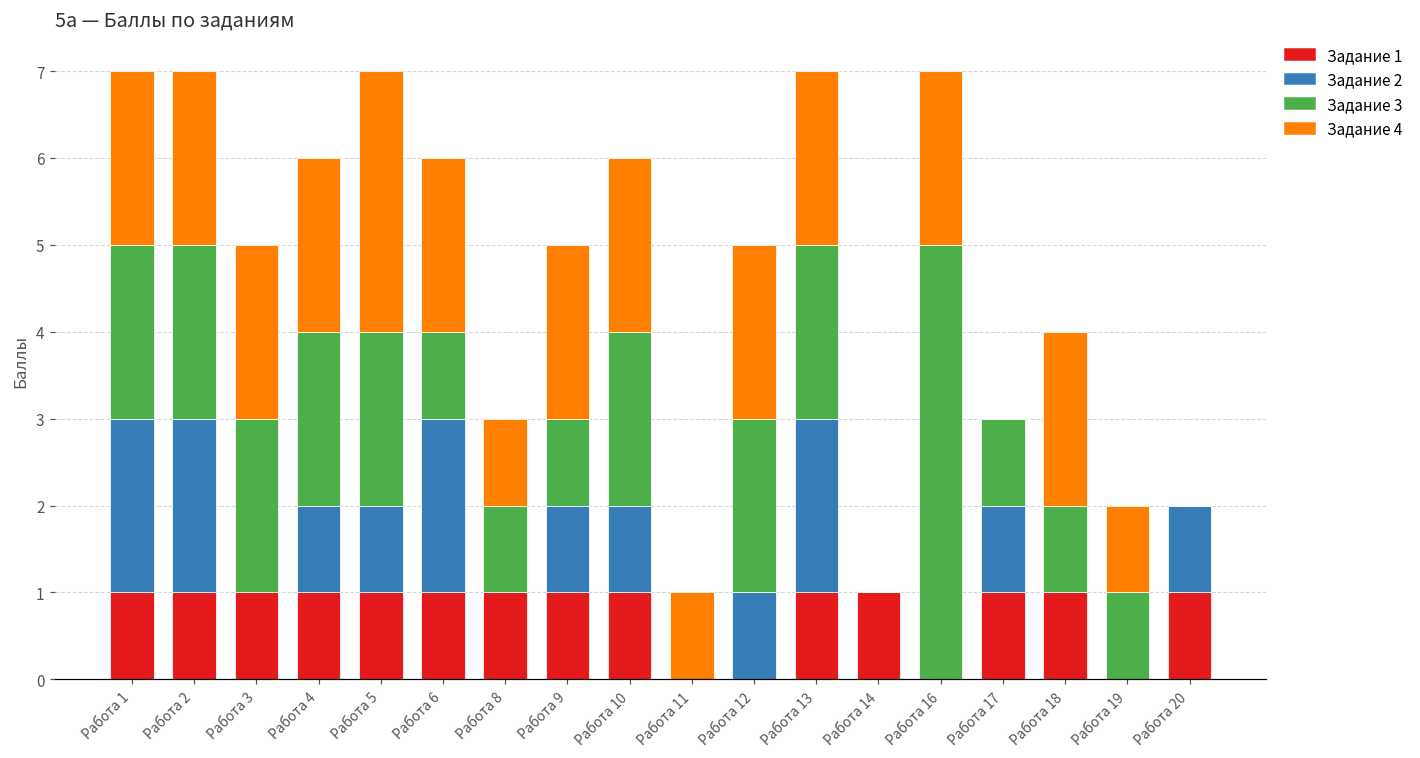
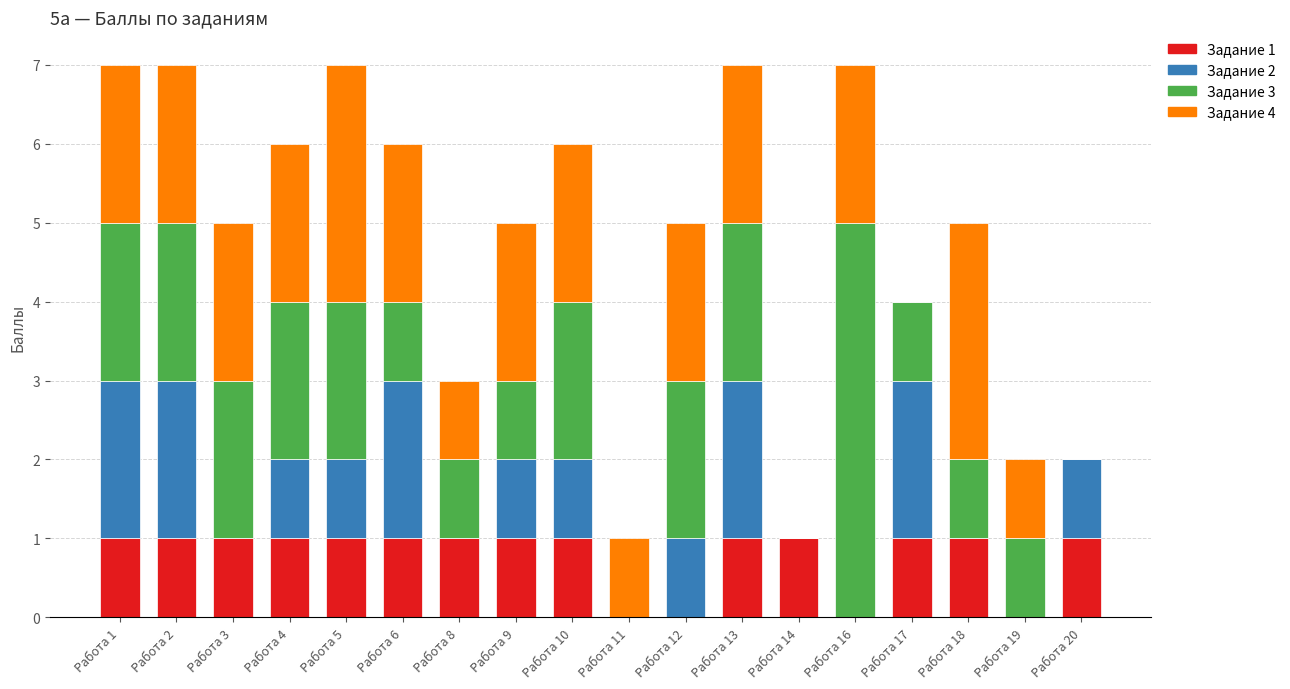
  {
    "Задание 1": {
      "Работа 1": 1,
      "Работа 2": 1,
      "Работа 3": 1,
      "Работа 4": 1,
      "Работа 5": 1,
      "Работа 6": 1,
      "Работа 8": 1,
      "Работа 9": 1,
      "Работа 10": 1,
      "Работа 11": 0,
      "Работа 12": 0,
      "Работа 13": 1,
      "Работа 14": 1,
      "Работа 16": 0,
      "Работа 17": 1,
      "Работа 18": 1,
      "Работа 19": 0,
      "Работа 20": 1
    },
    "Задание 2": {
-     "Работа 17": 1
+     "Работа 17": 2
    },
    "Задание 3": {
      "Работа 1": 2,
      "Работа 2": 2,
      "Работа 3": 2,
      "Работа 4": 2,
      "Работа 5": 2,
      "Работа 6": 1,
      "Работа 8": 1,
      "Работа 9": 1,
      "Работа 10": 2,
      "Работа 11": 0,
      "Работа 12": 2,
      "Работа 13": 2,
      "Работа 14": 0,
      "Работа 16": 5,
      "Работа 17": 1,
      "Работа 18": 1,
      "Работа 19": 1,
      "Работа 20": 0
    },
    "Задание 4": {
      "Работа 1": 2,
      "Работа 2": 2,
      "Работа 3": 2,
      "Работа 4": 2,
      "Работа 5": 3,
      "Работа 6": 2,
      "Работа 8": 1,
      "Работа 9": 2,
      "Работа 10": 2,
      "Работа 11": 1,
      "Работа 12": 2,
      "Работа 13": 2,
      "Работа 14": 0,
      "Работа 16": 2,
      "Работа 17": 0,
-     "Работа 18": 2,
+     "Работа 18": 3,
      "Работа 19": 1,
      "Работа 20": 0
    }
  }
